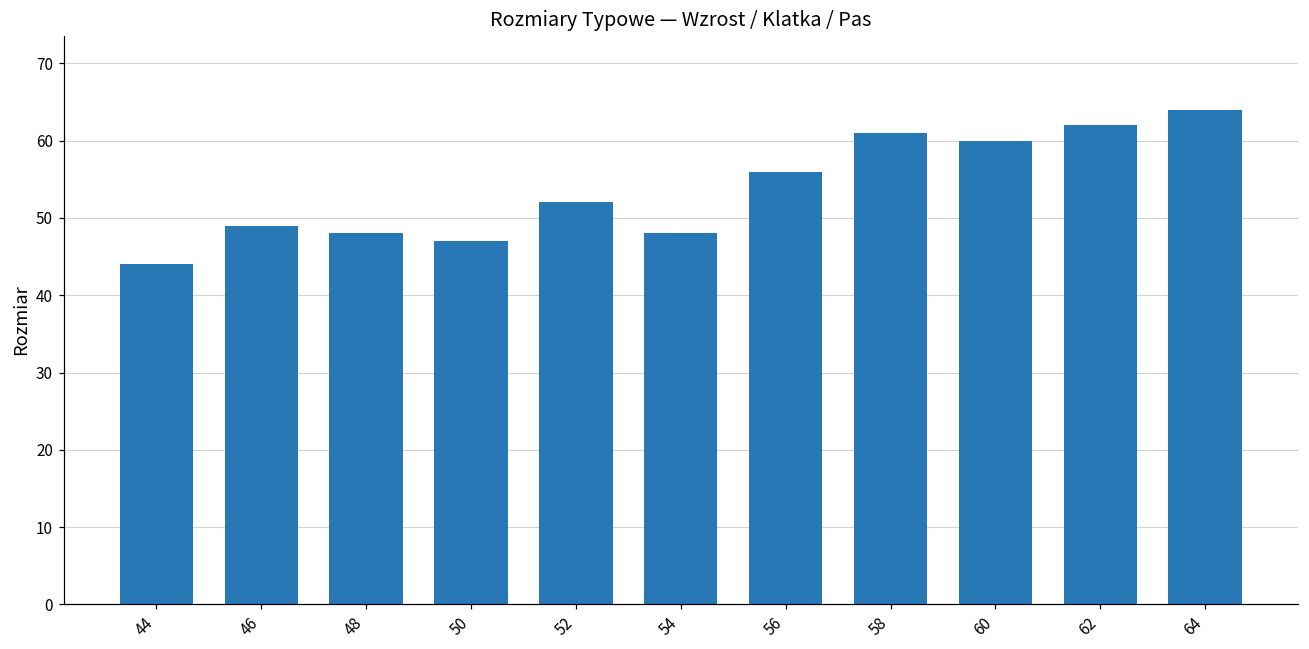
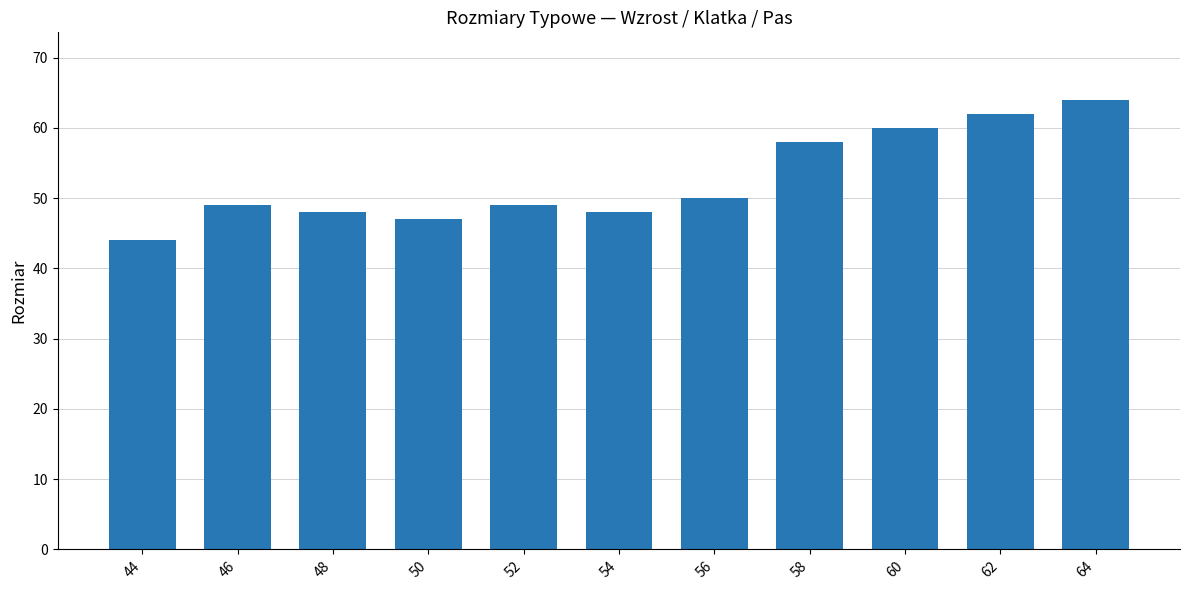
  {
    "44": 44,
    "46": 49,
    "48": 48,
    "50": 47,
-   "52": 52,
+   "52": 49,
    "54": 48,
-   "56": 56,
-   "58": 61,
+   "56": 50,
+   "58": 58,
    "60": 60,
    "62": 62,
    "64": 64
  }
